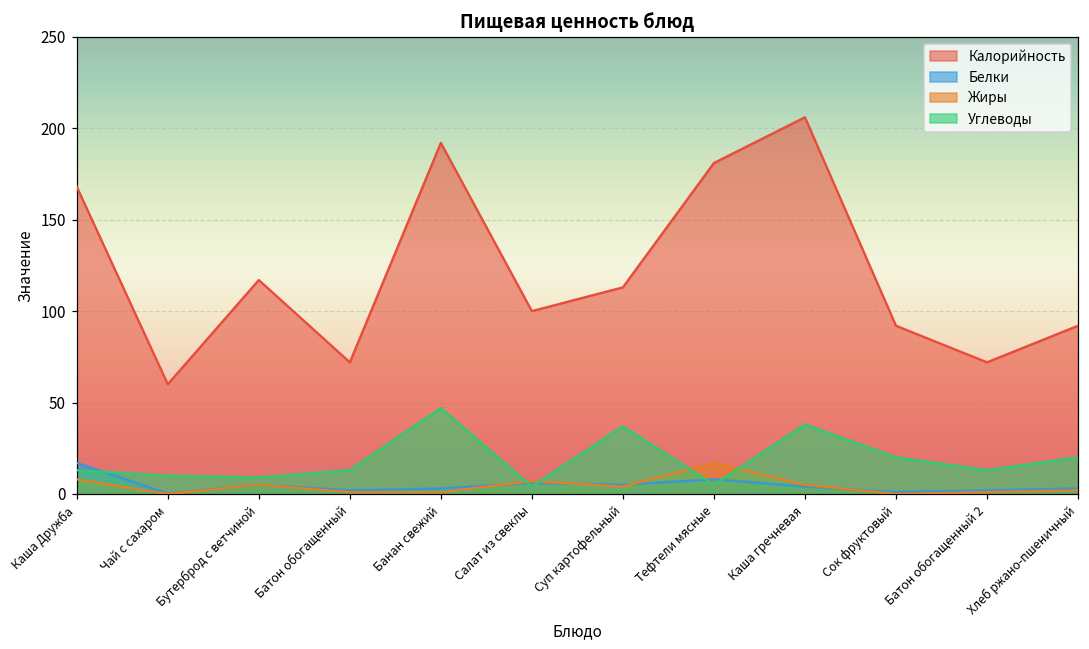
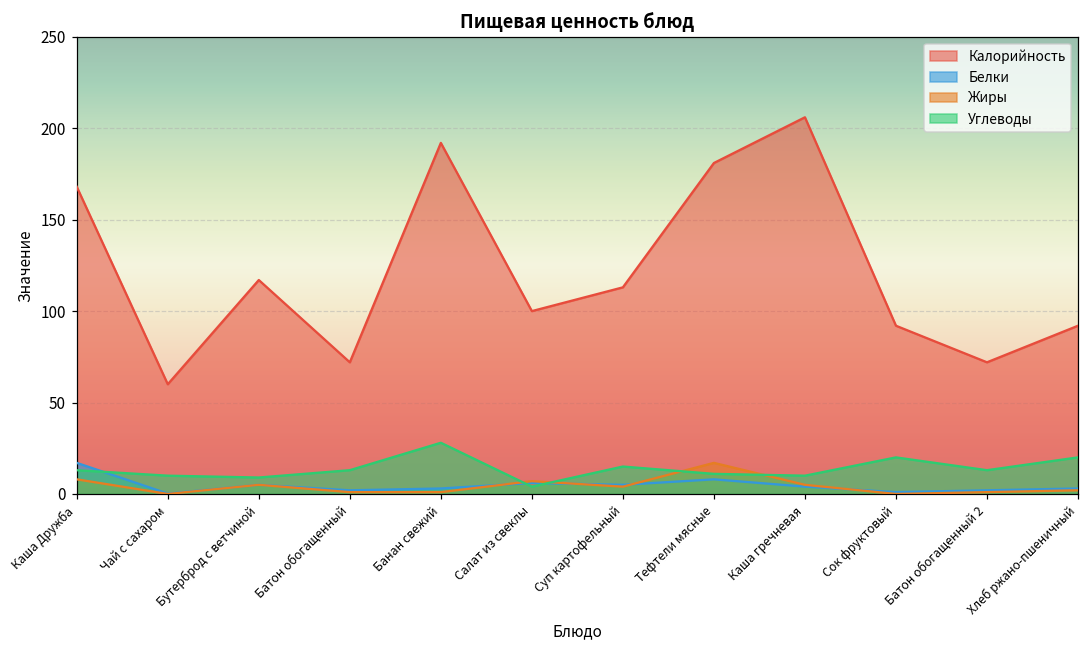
  {
    "Белки": {
      "Каша Дружба": 17,
      "Банан свежий": 3,
      "Тефтели мясные": 8
    },
    "Углеводы": {
      "Каша Дружба": 13,
      "Чай с сахаром": 10,
      "Бутерброд с ветчиной": 9,
      "Батон обогащенный": 13,
-     "Банан свежий": 47,
+     "Банан свежий": 28,
      "Салат из свеклы": 4,
-     "Суп картофельный": 37,
-     "Тефтели мясные": 5,
-     "Каша гречневая": 38,
+     "Суп картофельный": 15,
+     "Тефтели мясные": 11,
+     "Каша гречневая": 10,
      "Сок фруктовый": 20,
      "Батон обогащенный 2": 13,
      "Хлеб ржано-пшеничный": 20
    }
  }
